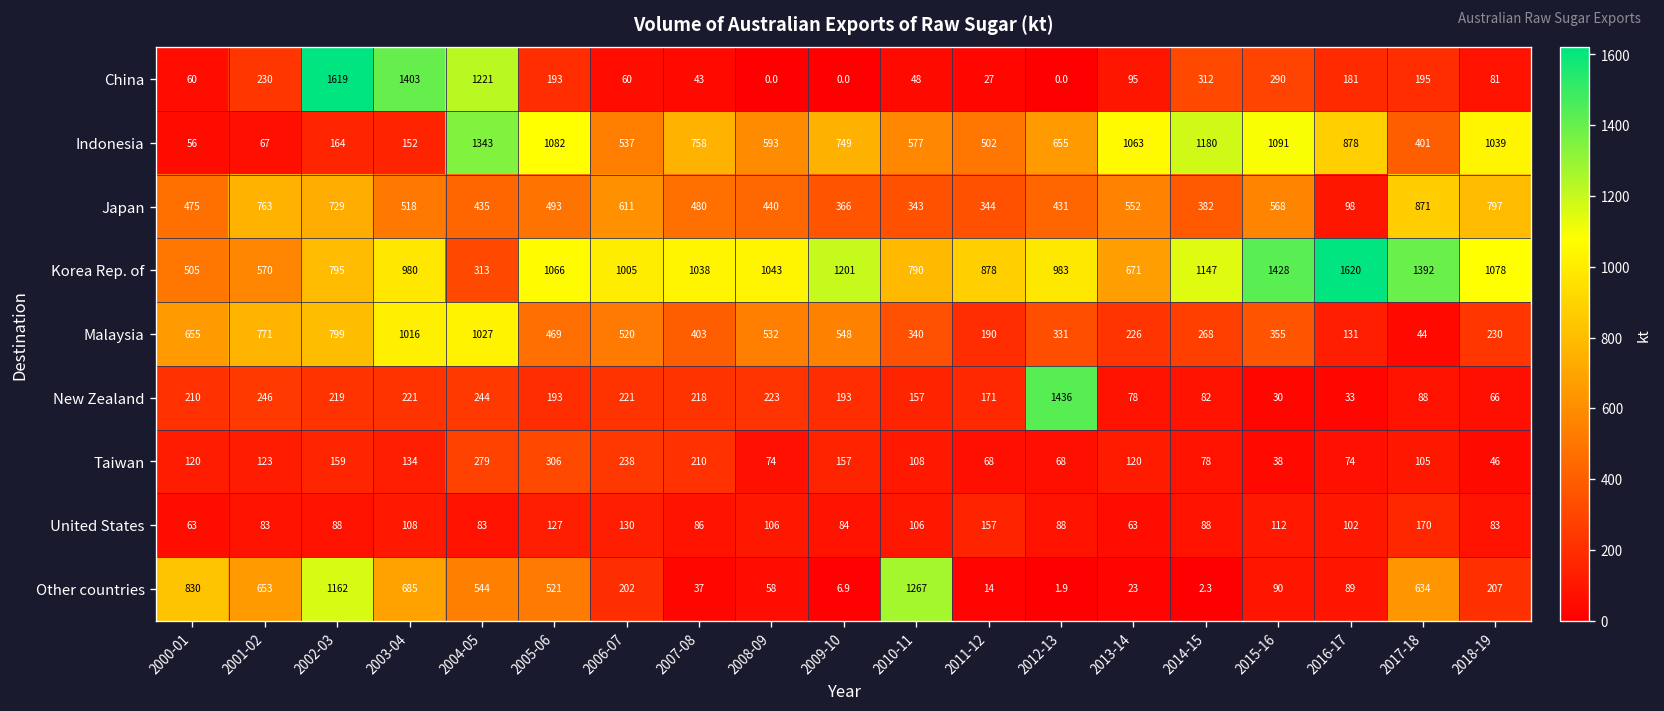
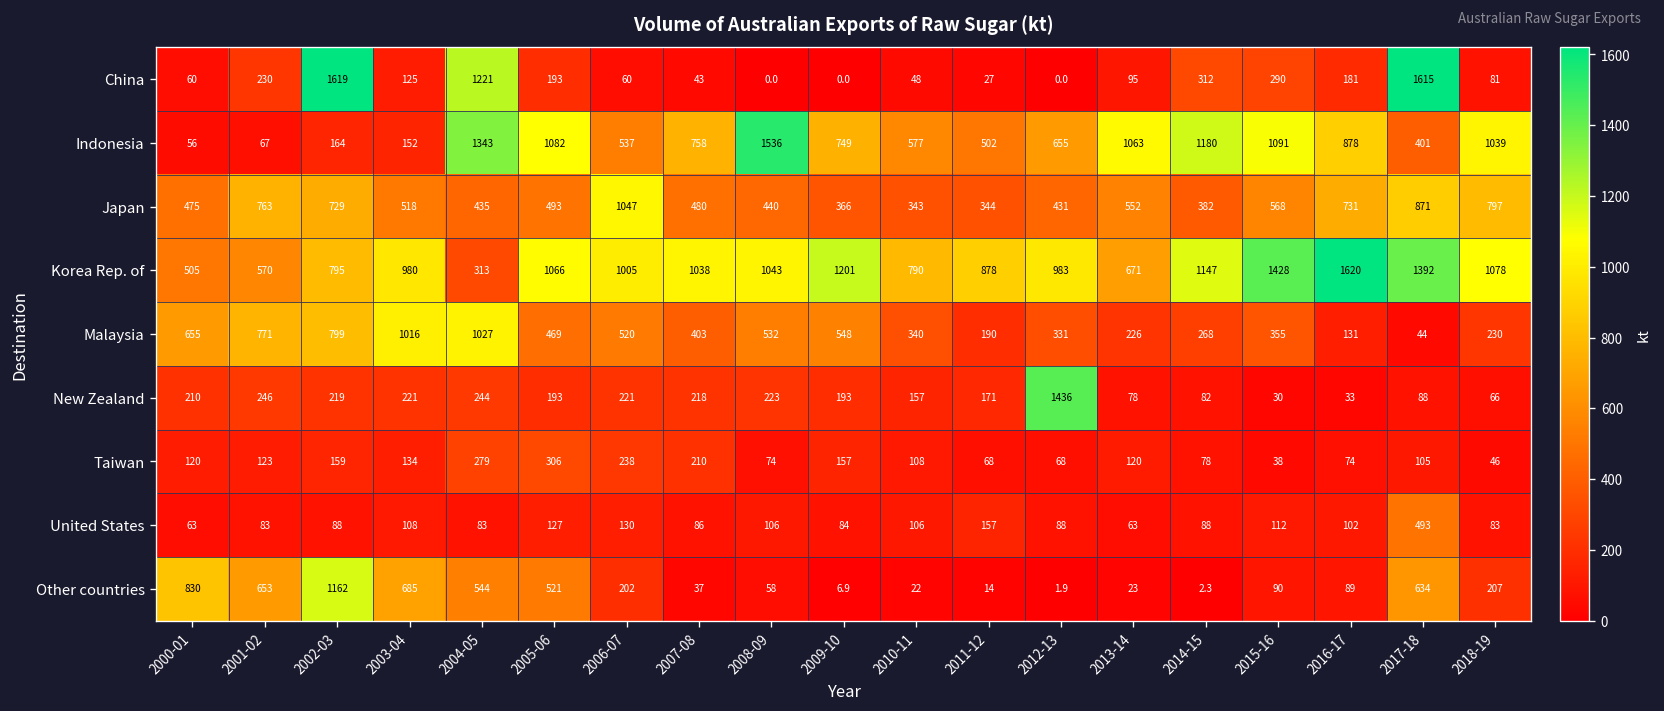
  {
    "China": {
      "2000-01": 60,
      "2001-02": 230,
      "2002-03": 1619,
-     "2003-04": 1403,
+     "2003-04": 125,
      "2004-05": 1221,
      "2005-06": 193,
      "2006-07": 60,
      "2007-08": 43,
      "2008-09": 0.0,
      "2009-10": 0.0,
      "2010-11": 48,
      "2011-12": 27,
      "2012-13": 0.0,
      "2013-14": 95,
      "2014-15": 312,
      "2015-16": 290,
      "2016-17": 181,
-     "2017-18": 195,
+     "2017-18": 1615,
      "2018-19": 81
    },
    "Indonesia": {
      "2000-01": 56,
      "2001-02": 67,
      "2002-03": 164,
      "2003-04": 152,
      "2004-05": 1343,
      "2005-06": 1082,
      "2006-07": 537,
      "2007-08": 758,
-     "2008-09": 593,
+     "2008-09": 1536,
      "2009-10": 749,
      "2010-11": 577,
      "2011-12": 502,
      "2012-13": 655,
      "2013-14": 1063,
      "2014-15": 1180,
      "2015-16": 1091,
      "2016-17": 878,
      "2017-18": 401,
      "2018-19": 1039
    },
    "Japan": {
      "2000-01": 475,
      "2001-02": 763,
      "2002-03": 729,
      "2003-04": 518,
      "2004-05": 435,
      "2005-06": 493,
-     "2006-07": 611,
+     "2006-07": 1047,
      "2007-08": 480,
      "2008-09": 440,
      "2009-10": 366,
      "2010-11": 343,
      "2011-12": 344,
      "2012-13": 431,
      "2013-14": 552,
      "2014-15": 382,
      "2015-16": 568,
-     "2016-17": 98,
+     "2016-17": 731,
      "2017-18": 871,
      "2018-19": 797
    },
    "Korea Rep. of": {
      "2000-01": 505,
      "2001-02": 570,
      "2002-03": 795,
      "2003-04": 980,
      "2004-05": 313,
      "2005-06": 1066,
      "2006-07": 1005,
      "2007-08": 1038,
      "2008-09": 1043,
      "2009-10": 1201,
      "2010-11": 790,
      "2011-12": 878,
      "2012-13": 983,
      "2013-14": 671,
      "2014-15": 1147,
      "2015-16": 1428,
      "2016-17": 1620,
      "2017-18": 1392,
      "2018-19": 1078
    },
    "Malaysia": {
      "2000-01": 655,
      "2001-02": 771,
      "2002-03": 799,
      "2003-04": 1016,
      "2004-05": 1027,
      "2005-06": 469,
      "2006-07": 520,
      "2007-08": 403,
      "2008-09": 532,
      "2009-10": 548,
      "2010-11": 340,
      "2011-12": 190,
      "2012-13": 331,
      "2013-14": 226,
      "2014-15": 268,
      "2015-16": 355,
      "2016-17": 131,
      "2017-18": 44,
      "2018-19": 230
    },
    "New Zealand": {
      "2000-01": 210,
      "2001-02": 246,
      "2002-03": 219,
      "2003-04": 221,
      "2004-05": 244,
      "2005-06": 193,
      "2006-07": 221,
      "2007-08": 218,
      "2008-09": 223,
      "2009-10": 193,
      "2010-11": 157,
      "2011-12": 171,
      "2012-13": 1436,
      "2013-14": 78,
      "2014-15": 82,
      "2015-16": 30,
      "2016-17": 33,
      "2017-18": 88,
      "2018-19": 66
    },
    "Taiwan": {
      "2000-01": 120,
      "2001-02": 123,
      "2002-03": 159,
      "2003-04": 134,
      "2004-05": 279,
      "2005-06": 306,
      "2006-07": 238,
      "2007-08": 210,
      "2008-09": 74,
      "2009-10": 157,
      "2010-11": 108,
      "2011-12": 68,
      "2012-13": 68,
      "2013-14": 120,
      "2014-15": 78,
      "2015-16": 38,
      "2016-17": 74,
      "2017-18": 105,
      "2018-19": 46
    },
    "United States": {
      "2000-01": 63,
      "2001-02": 83,
      "2002-03": 88,
      "2003-04": 108,
      "2004-05": 83,
      "2005-06": 127,
      "2006-07": 130,
      "2007-08": 86,
      "2008-09": 106,
      "2009-10": 84,
      "2010-11": 106,
      "2011-12": 157,
      "2012-13": 88,
      "2013-14": 63,
      "2014-15": 88,
      "2015-16": 112,
      "2016-17": 102,
-     "2017-18": 170,
+     "2017-18": 493,
      "2018-19": 83
    },
    "Other countries": {
      "2000-01": 830,
      "2001-02": 653,
      "2002-03": 1162,
      "2003-04": 685,
      "2004-05": 544,
      "2005-06": 521,
      "2006-07": 202,
      "2007-08": 37,
      "2008-09": 58,
      "2009-10": 6.9,
-     "2010-11": 1267,
+     "2010-11": 22,
      "2011-12": 14,
      "2012-13": 1.9,
      "2013-14": 23,
      "2014-15": 2.3,
      "2015-16": 90,
      "2016-17": 89,
      "2017-18": 634,
      "2018-19": 207
    }
  }
